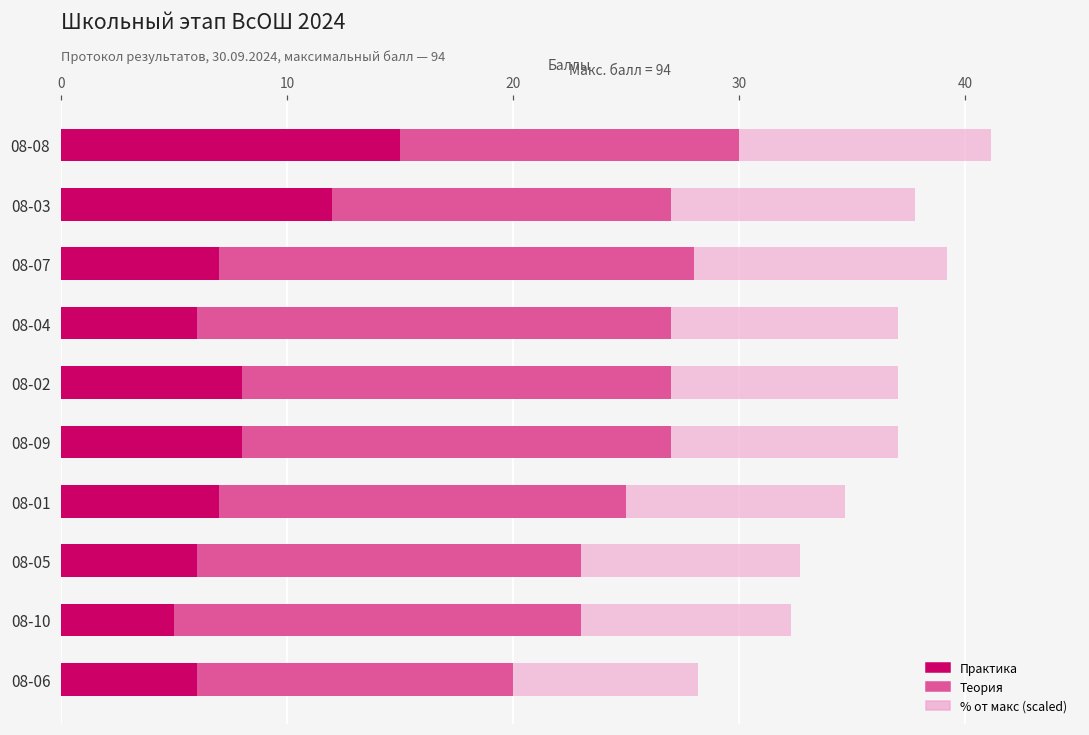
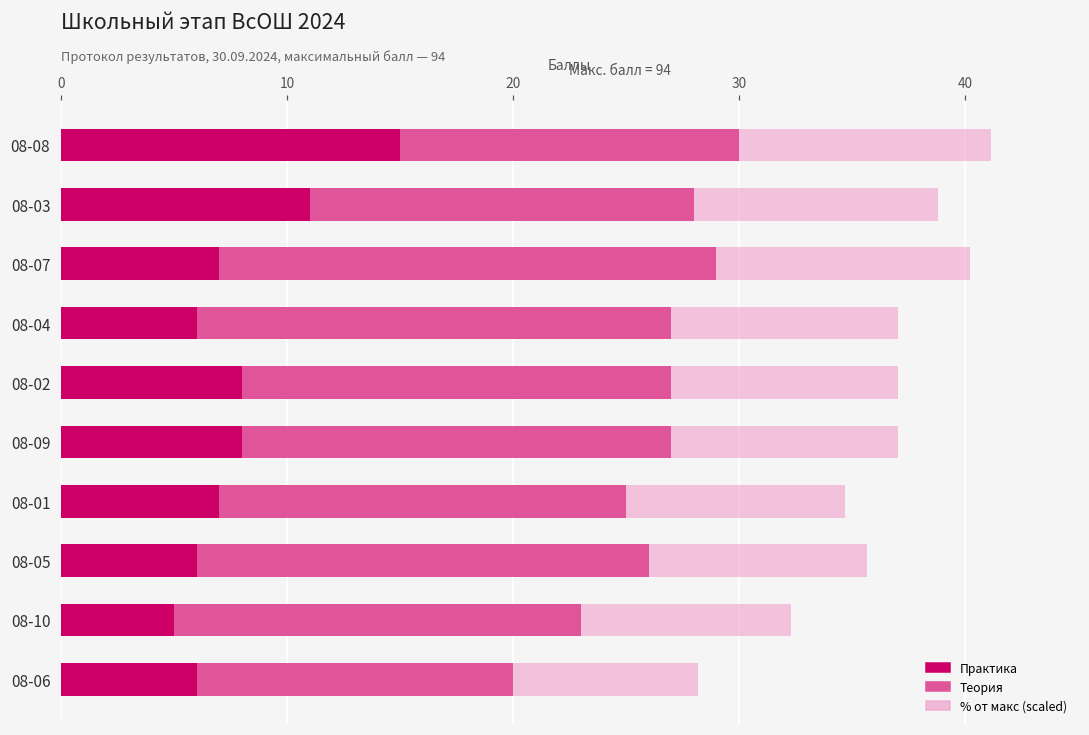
  {
    "Практика": {
      "08-08": 15,
-     "08-03": 12,
+     "08-03": 11,
      "08-07": 7,
      "08-04": 6,
      "08-02": 8,
      "08-09": 8,
      "08-01": 7,
      "08-05": 6,
      "08-10": 5,
      "08-06": 6
    },
    "Теория": {
      "08-08": 15,
-     "08-03": 15,
-     "08-07": 21,
+     "08-03": 17,
+     "08-07": 22,
      "08-04": 21,
      "08-02": 19,
      "08-09": 19,
      "08-01": 18,
-     "08-05": 17,
+     "08-05": 20,
      "08-10": 18,
      "08-06": 14
    },
    "% от макс (scaled)": {
      "08-08": 11.2,
      "08-03": 10.8,
      "08-07": 11.2,
      "08-04": 10,
      "08-02": 10,
      "08-09": 10,
      "08-01": 9.7,
      "08-05": 9.7,
      "08-10": 9.3,
      "08-06": 8.2
    }
  }
